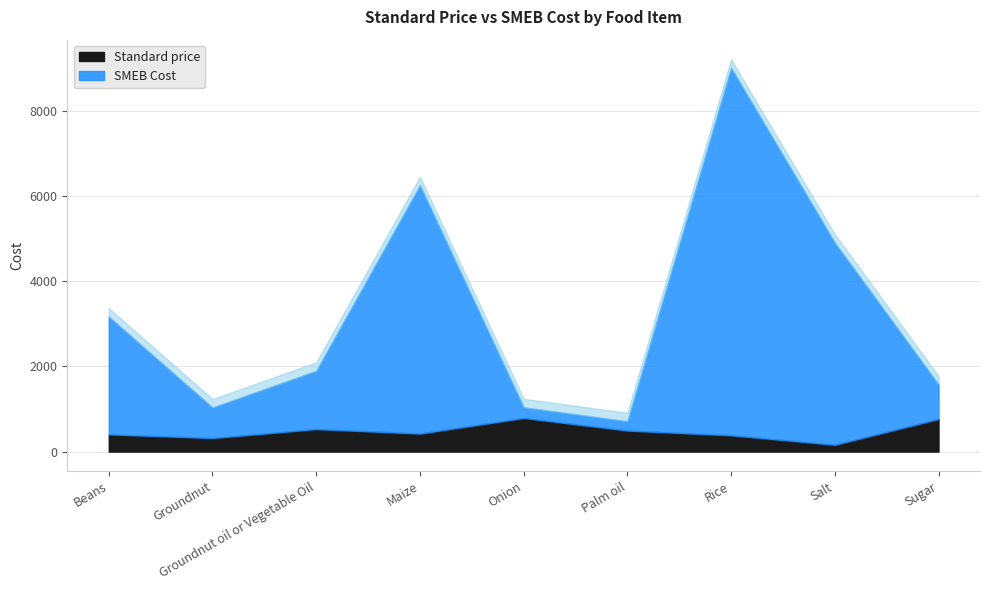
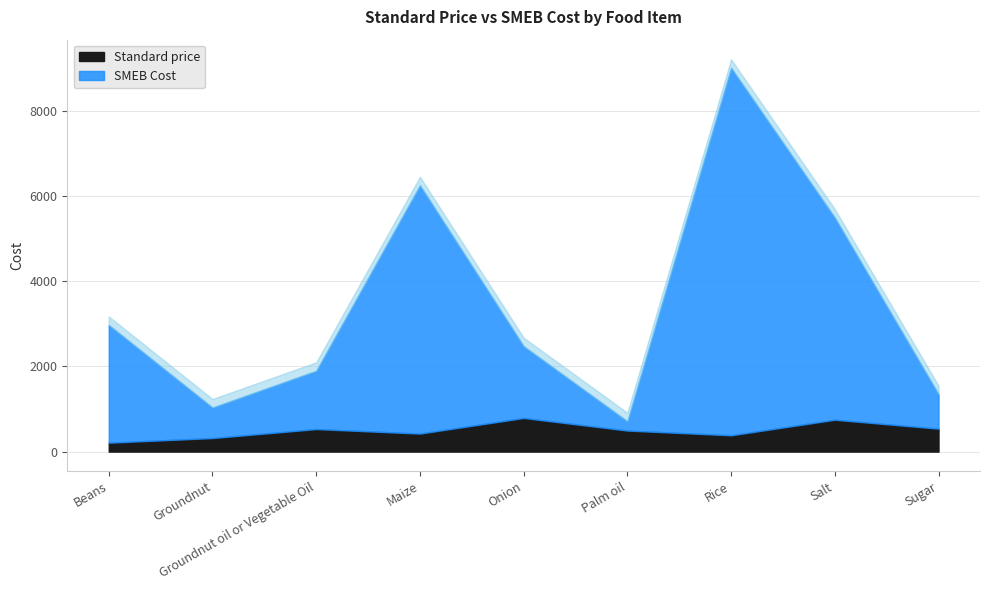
  {
    "Standard price": {
-     "Beans": 400,
+     "Beans": 200,
      "Groundnut": 300,
      "Groundnut oil or Vegetable Oil": 500,
      "Maize": 400,
      "Onion": 800,
      "Palm oil": 500,
      "Rice": 400,
-     "Salt": 200,
-     "Sugar": 800
+     "Salt": 700,
+     "Sugar": 500
    },
    "SMEB Cost": {
      "Beans": 2800,
      "Groundnut": 700,
      "Groundnut oil or Vegetable Oil": 1400,
      "Maize": 5800,
-     "Onion": 200,
+     "Onion": 1700,
      "Palm oil": 200,
      "Rice": 8600,
      "Salt": 4700,
      "Sugar": 800
    }
  }
